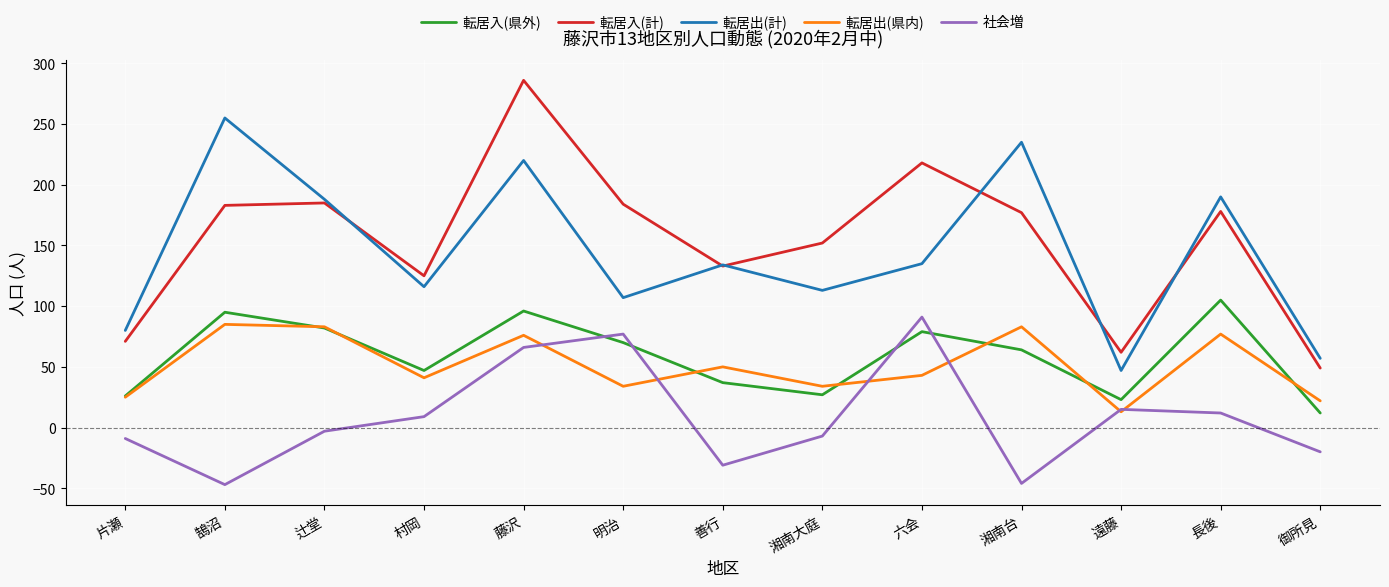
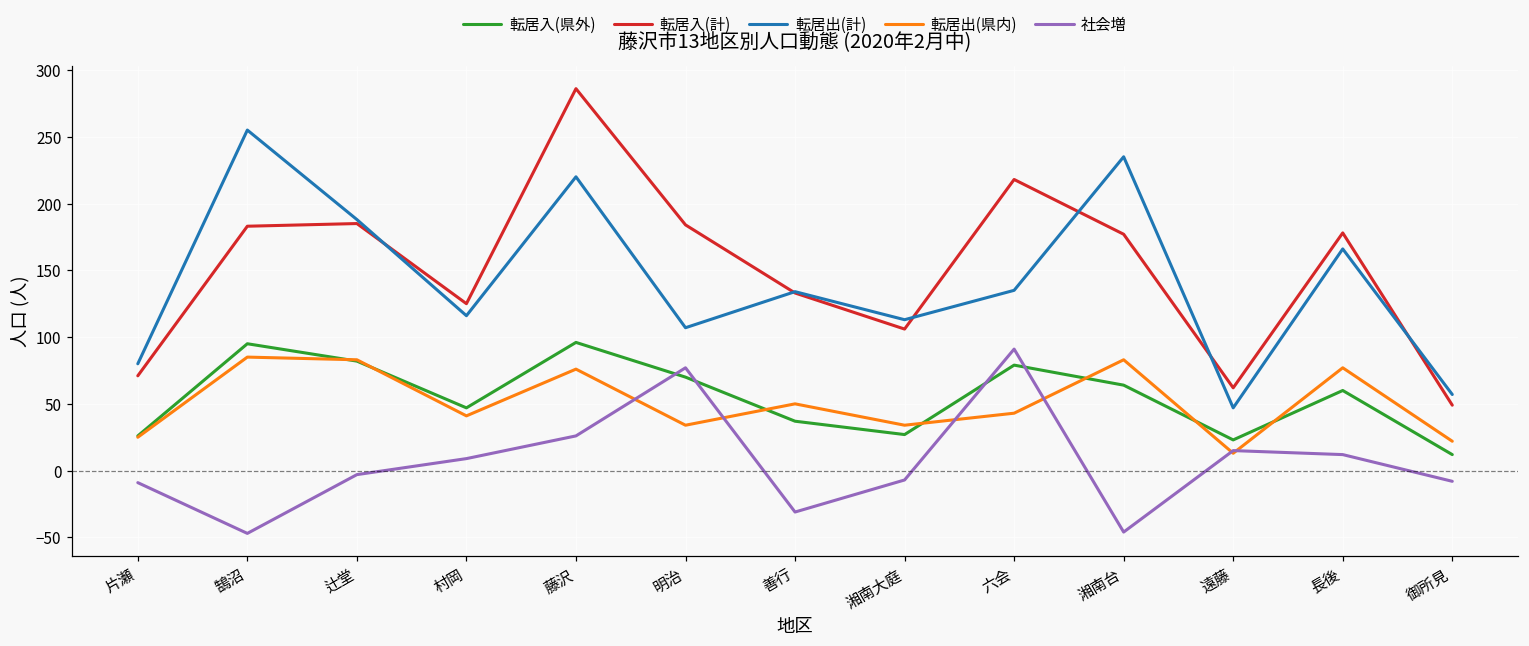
  {
    "転居入(県外)": {
      "鵠沼": 95,
      "村岡": 47,
      "藤沢": 96,
      "明治": 70,
      "善行": 37,
      "湘南大庭": 27,
      "六会": 79,
      "湘南台": 64,
      "遠藤": 23,
-     "長後": 105,
+     "長後": 60,
      "御所見": 12
    },
    "転居入(計)": {
      "片瀬": 71,
      "鵠沼": 183,
      "辻堂": 185,
      "村岡": 125,
      "藤沢": 286,
      "明治": 184,
-     "湘南大庭": 152,
+     "湘南大庭": 106,
      "六会": 218,
      "湘南台": 177,
      "遠藤": 62,
      "長後": 178,
      "御所見": 49
    },
    "転居出(計)": {
      "片瀬": 80,
      "鵠沼": 255,
      "辻堂": 188,
      "村岡": 116,
      "藤沢": 220,
      "明治": 107,
      "湘南大庭": 113,
      "六会": 135,
      "湘南台": 235,
      "遠藤": 47,
-     "長後": 190,
+     "長後": 166,
      "御所見": 57
    },
    "転居出(県内)": {
      "鵠沼": 85,
      "村岡": 41,
      "藤沢": 76,
      "明治": 34,
      "善行": 50,
      "湘南大庭": 34,
      "六会": 43,
      "湘南台": 83,
      "長後": 77,
      "御所見": 22
    },
    "社会増": {
      "片瀬": -9,
      "鵠沼": -47,
      "辻堂": -3,
      "村岡": 9,
-     "藤沢": 66,
+     "藤沢": 26,
      "明治": 77,
      "善行": -31,
      "湘南大庭": -7,
      "六会": 91,
      "湘南台": -46,
      "長後": 12,
-     "御所見": -20
+     "御所見": -8
    }
  }
